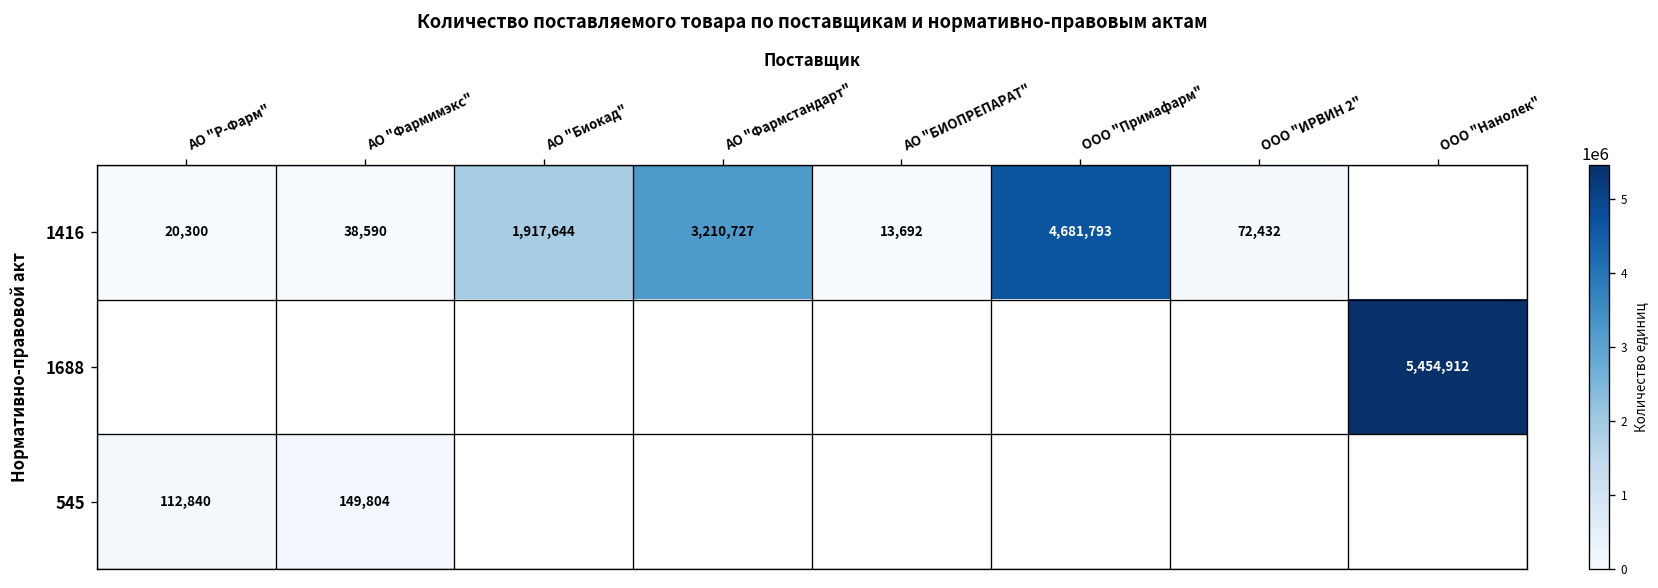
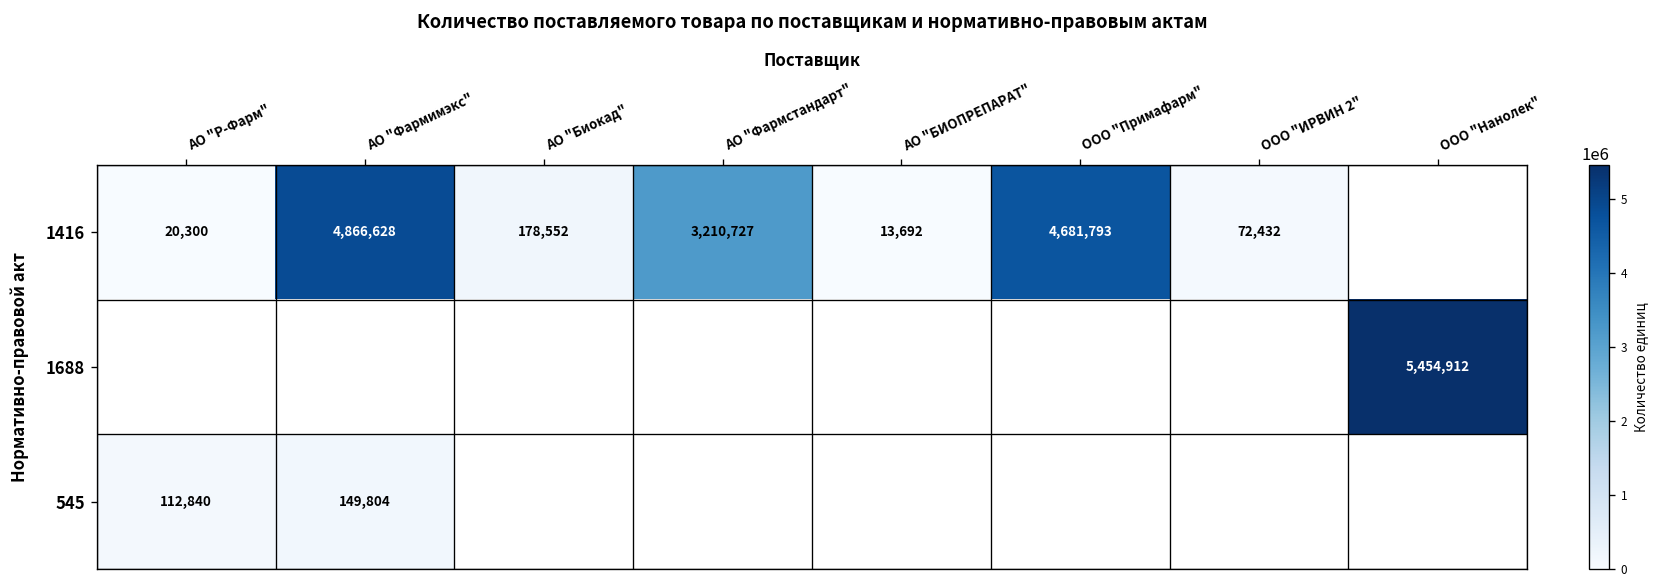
  {
    "1416": {
      "АО \"Р-Фарм\"": "20,300",
-     "АО \"Фармимэкс\"": "38,590",
-     "АО \"Биокад\"": "1,917,644",
+     "АО \"Фармимэкс\"": "4,866,628",
+     "АО \"Биокад\"": "178,552",
      "АО \"Фармстандарт\"": "3,210,727",
      "АО \"БИОПРЕПАРАТ\"": "13,692",
      "ООО \"Примафарм\"": "4,681,793",
      "ООО \"ИРВИН 2\"": "72,432"
    },
    "1688": {
      "ООО \"Нанолек\"": "5,454,912"
    },
    "545": {
      "АО \"Р-Фарм\"": "112,840",
      "АО \"Фармимэкс\"": "149,804"
    }
  }
